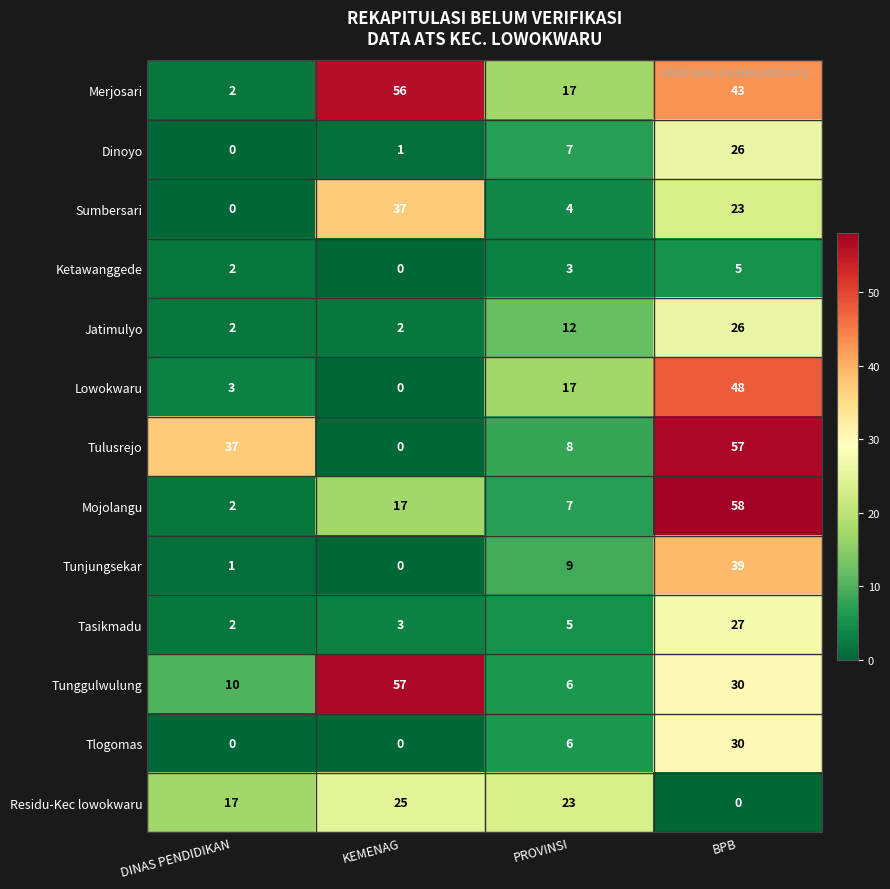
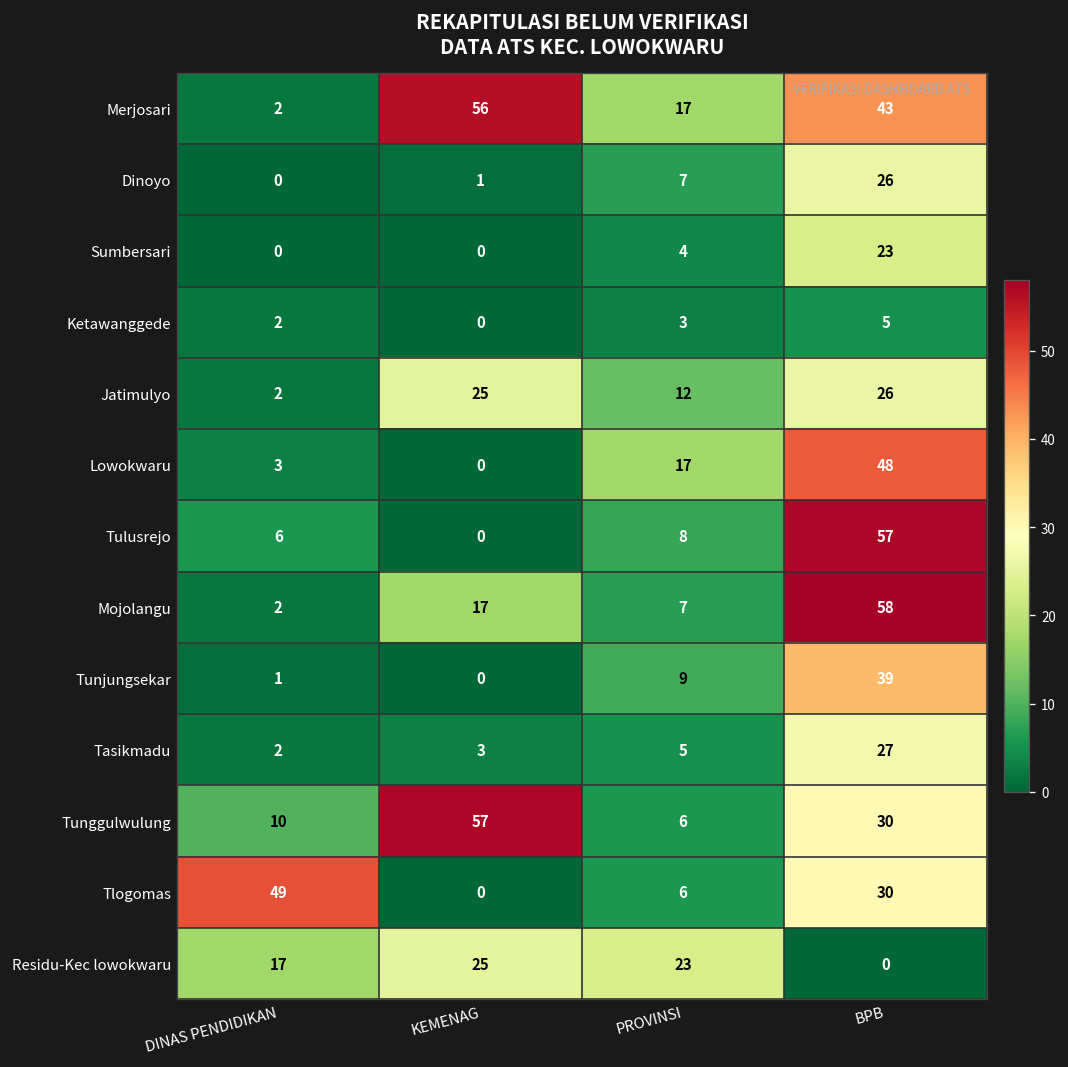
  {
    "Merjosari": {
      "DINAS PENDIDIKAN": 2,
      "KEMENAG": 56,
      "PROVINSI": 17
    },
    "Dinoyo": {
      "DINAS PENDIDIKAN": 0,
      "KEMENAG": 1,
      "PROVINSI": 7,
      "BPB": 26
    },
    "Sumbersari": {
      "DINAS PENDIDIKAN": 0,
-     "KEMENAG": 37,
+     "KEMENAG": 0,
      "PROVINSI": 4,
      "BPB": 23
    },
    "Ketawanggede": {
      "DINAS PENDIDIKAN": 2,
      "KEMENAG": 0,
      "PROVINSI": 3,
      "BPB": 5
    },
    "Jatimulyo": {
      "DINAS PENDIDIKAN": 2,
-     "KEMENAG": 2,
+     "KEMENAG": 25,
      "PROVINSI": 12,
      "BPB": 26
    },
    "Lowokwaru": {
      "DINAS PENDIDIKAN": 3,
      "KEMENAG": 0,
      "PROVINSI": 17,
      "BPB": 48
    },
    "Tulusrejo": {
-     "DINAS PENDIDIKAN": 37,
+     "DINAS PENDIDIKAN": 6,
      "KEMENAG": 0,
      "PROVINSI": 8,
      "BPB": 57
    },
    "Mojolangu": {
      "DINAS PENDIDIKAN": 2,
      "KEMENAG": 17,
      "PROVINSI": 7,
      "BPB": 58
    },
    "Tunjungsekar": {
      "DINAS PENDIDIKAN": 1,
      "KEMENAG": 0,
      "PROVINSI": 9,
      "BPB": 39
    },
    "Tasikmadu": {
      "DINAS PENDIDIKAN": 2,
      "KEMENAG": 3,
      "PROVINSI": 5,
      "BPB": 27
    },
    "Tunggulwulung": {
      "DINAS PENDIDIKAN": 10,
      "KEMENAG": 57,
      "PROVINSI": 6,
      "BPB": 30
    },
    "Tlogomas": {
-     "DINAS PENDIDIKAN": 0,
+     "DINAS PENDIDIKAN": 49,
      "KEMENAG": 0,
      "PROVINSI": 6,
      "BPB": 30
    },
    "Residu-Kec lowokwaru": {
      "DINAS PENDIDIKAN": 17,
      "KEMENAG": 25,
      "PROVINSI": 23,
      "BPB": 0
    }
  }
